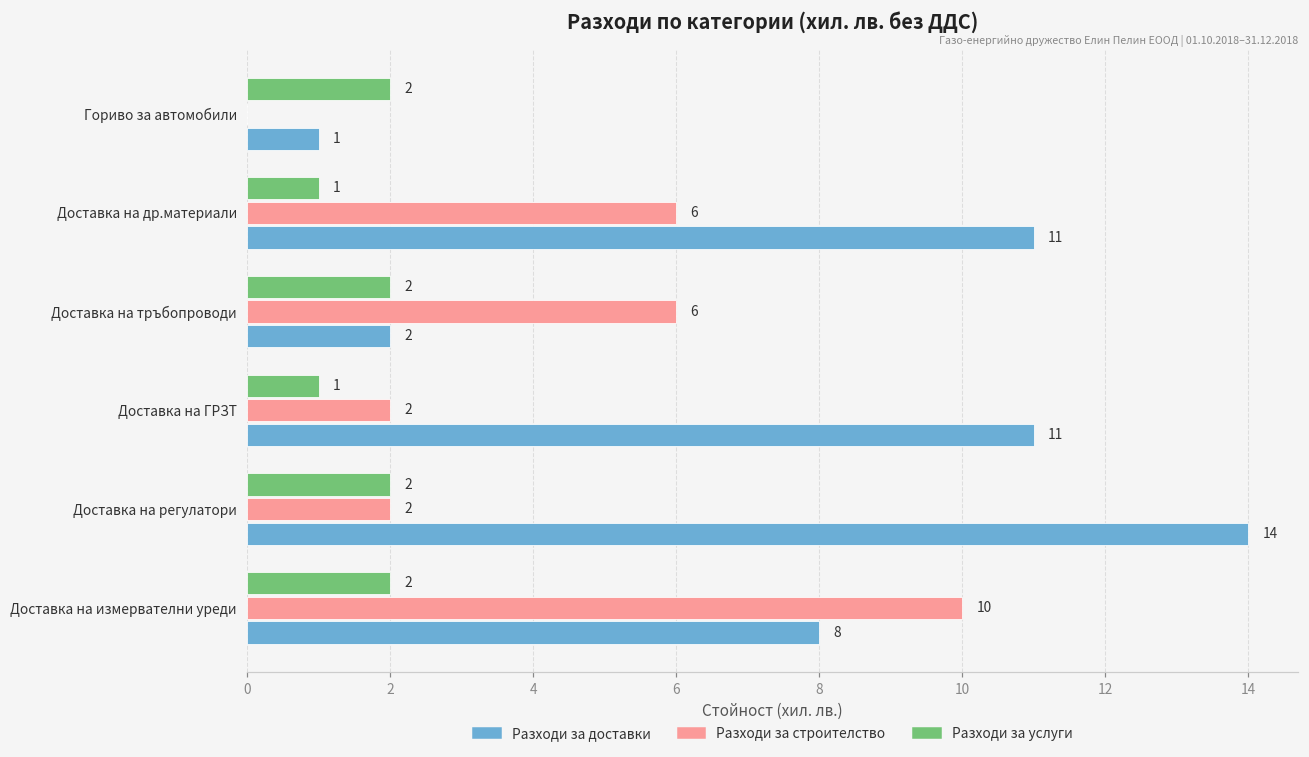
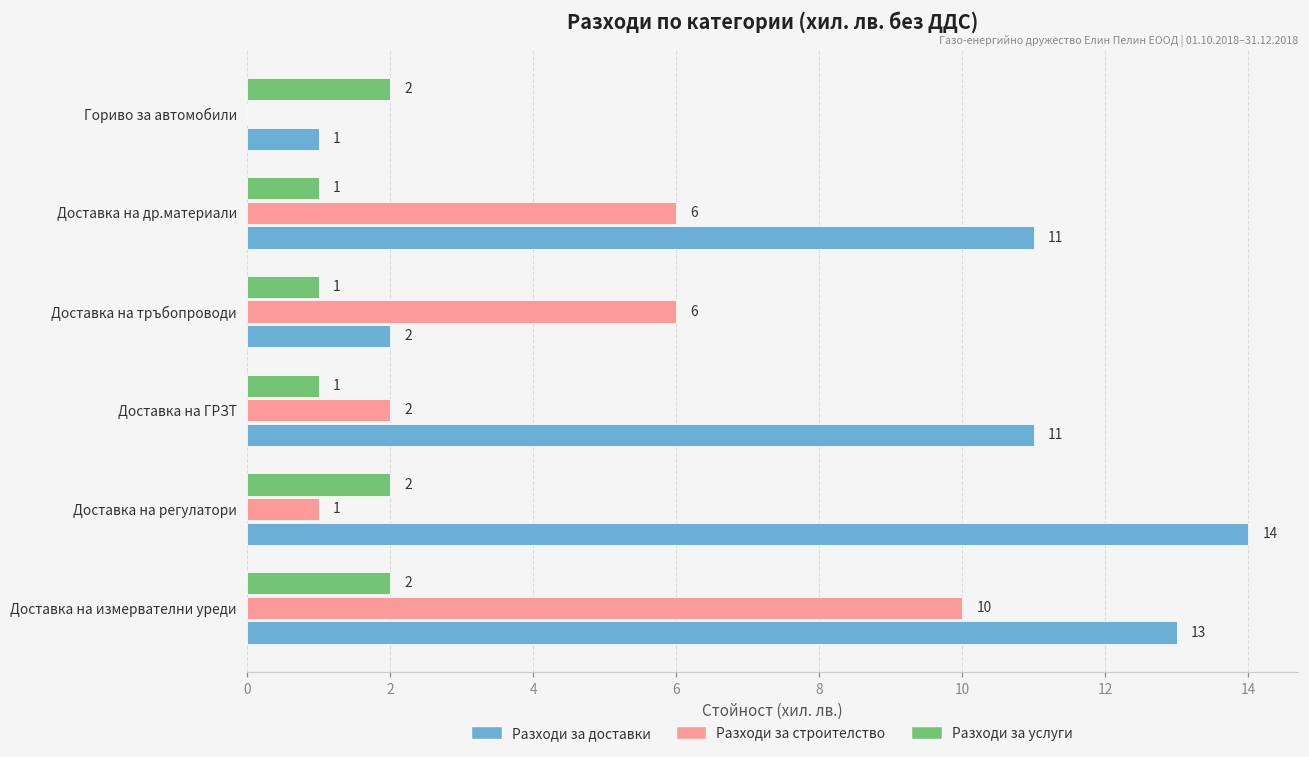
  {
    "Разходи за доставки": {
      "Гориво за автомобили": 1,
      "Доставка на др.материали": 11,
      "Доставка на тръбопроводи": 2,
      "Доставка на ГРЗТ": 11,
      "Доставка на регулатори": 14,
-     "Доставка на измервателни уреди": 8
+     "Доставка на измервателни уреди": 13
    },
    "Разходи за строителство": {
      "Доставка на др.материали": 6,
      "Доставка на тръбопроводи": 6,
      "Доставка на ГРЗТ": 2,
-     "Доставка на регулатори": 2,
+     "Доставка на регулатори": 1,
      "Доставка на измервателни уреди": 10
    },
    "Разходи за услуги": {
      "Гориво за автомобили": 2,
      "Доставка на др.материали": 1,
-     "Доставка на тръбопроводи": 2,
+     "Доставка на тръбопроводи": 1,
      "Доставка на ГРЗТ": 1,
      "Доставка на регулатори": 2,
      "Доставка на измервателни уреди": 2
    }
  }
